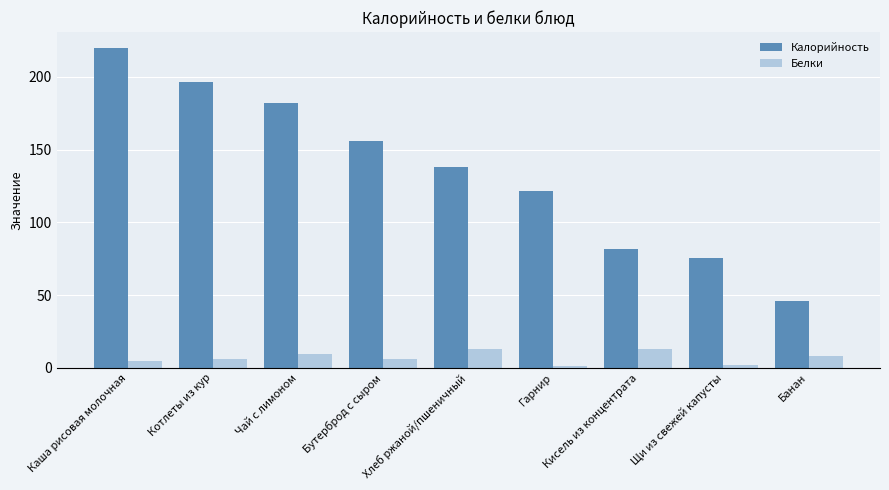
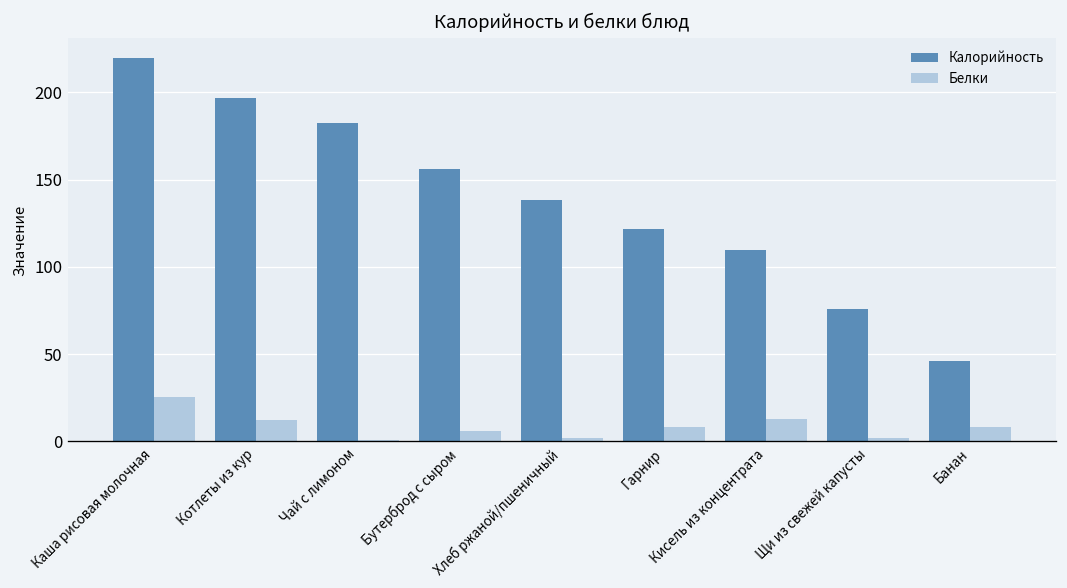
  {
    "Калорийность": {
      "Каша рисовая молочная": 220,
      "Котлеты из кур": 197,
      "Чай с лимоном": 182,
      "Бутерброд с сыром": 156,
      "Хлеб ржаной/пшеничный": 138,
      "Гарнир": 122,
-     "Кисель из концентрата": 82,
+     "Кисель из концентрата": 110,
      "Щи из свежей капусты": 76,
      "Банан": 46
    },
    "Белки": {
-     "Каша рисовая молочная": 5,
-     "Котлеты из кур": 6,
-     "Чай с лимоном": 9,
+     "Каша рисовая молочная": 25,
+     "Котлеты из кур": 12,
+     "Чай с лимоном": 1,
      "Бутерброд с сыром": 6,
-     "Хлеб ржаной/пшеничный": 13,
-     "Гарнир": 1,
+     "Хлеб ржаной/пшеничный": 2,
+     "Гарнир": 8,
      "Кисель из концентрата": 13,
      "Щи из свежей капусты": 2,
      "Банан": 8
    }
  }
